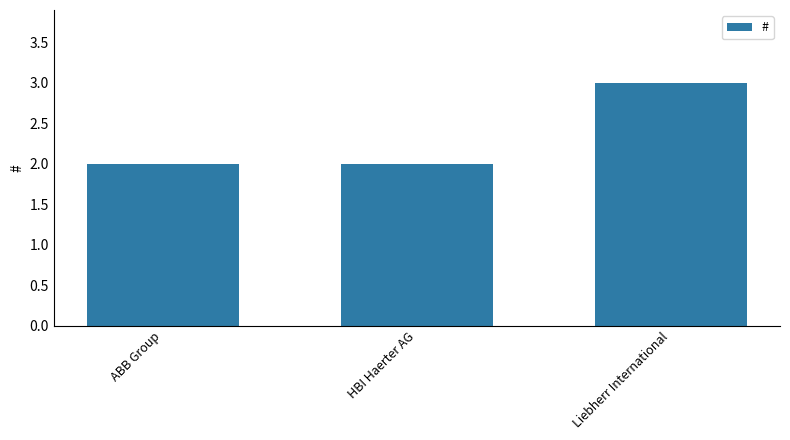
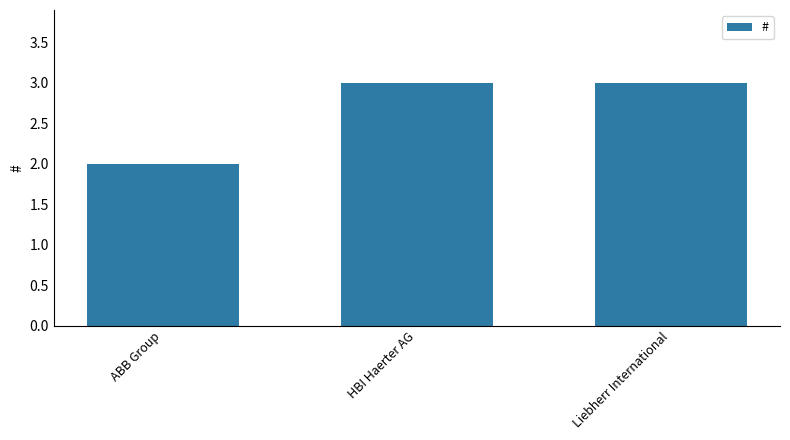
  {
    "ABB Group": 2,
-   "HBI Haerter AG": 2,
+   "HBI Haerter AG": 3,
    "Liebherr International": 3
  }
